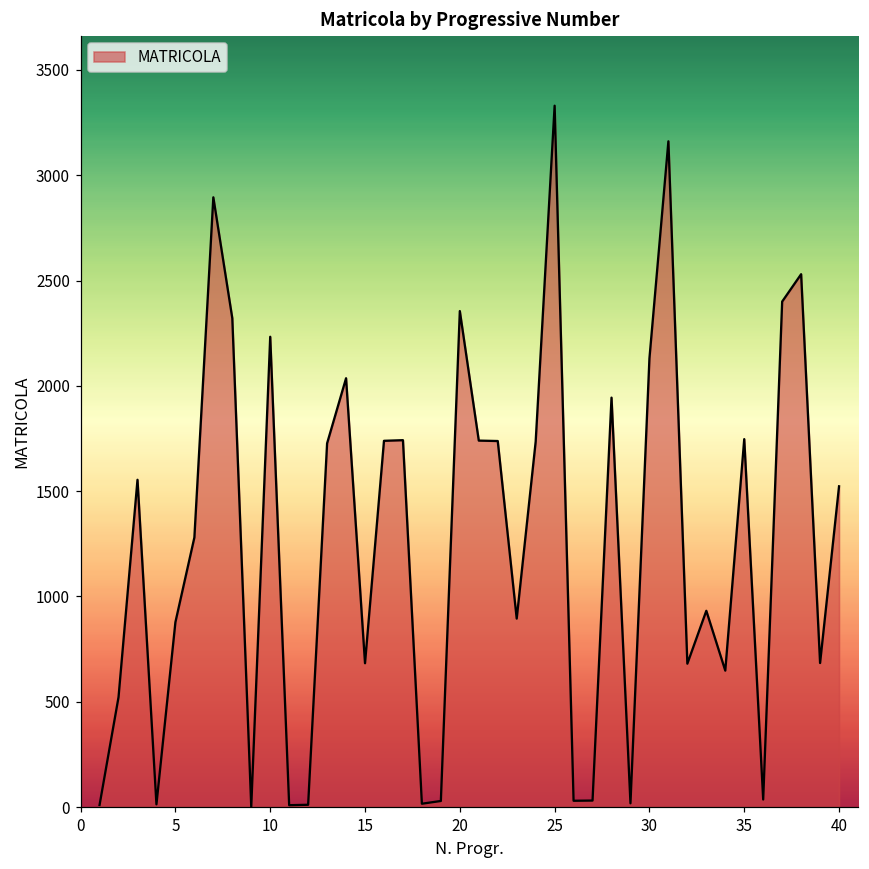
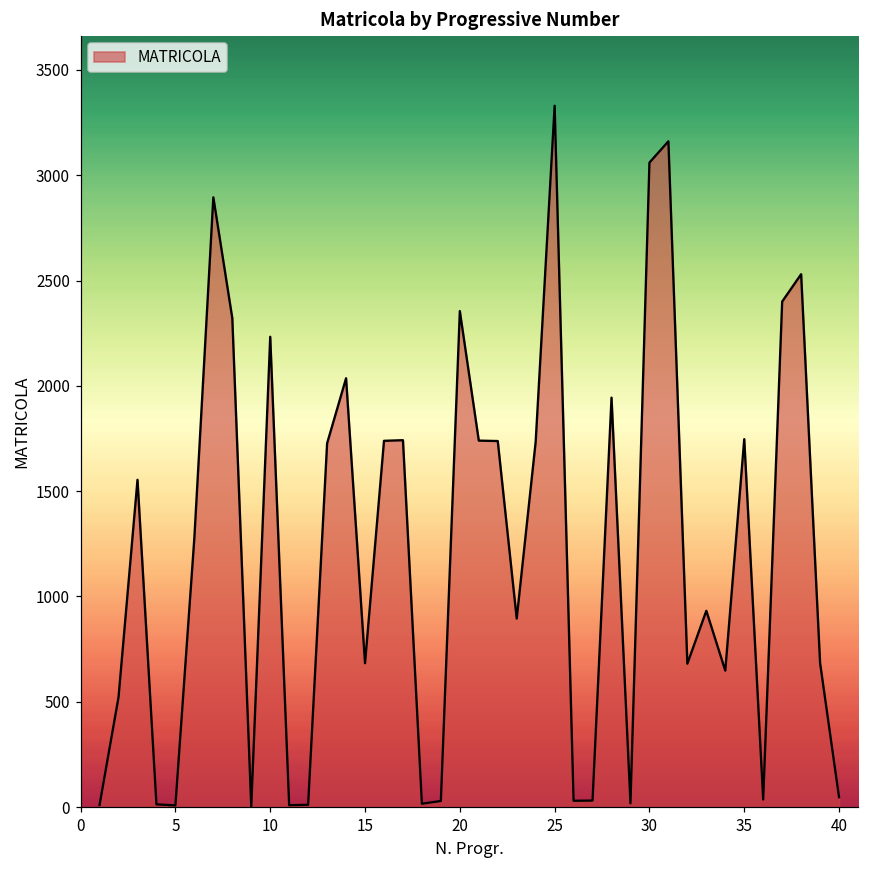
  {
-   "5": 880,
+   "5": 10,
    "10": 2230,
    "15": 680,
    "20": 2360,
    "25": 3330,
-   "30": 2130,
+   "30": 3060,
    "35": 1750,
-   "40": 1520
+   "40": 50
  }
